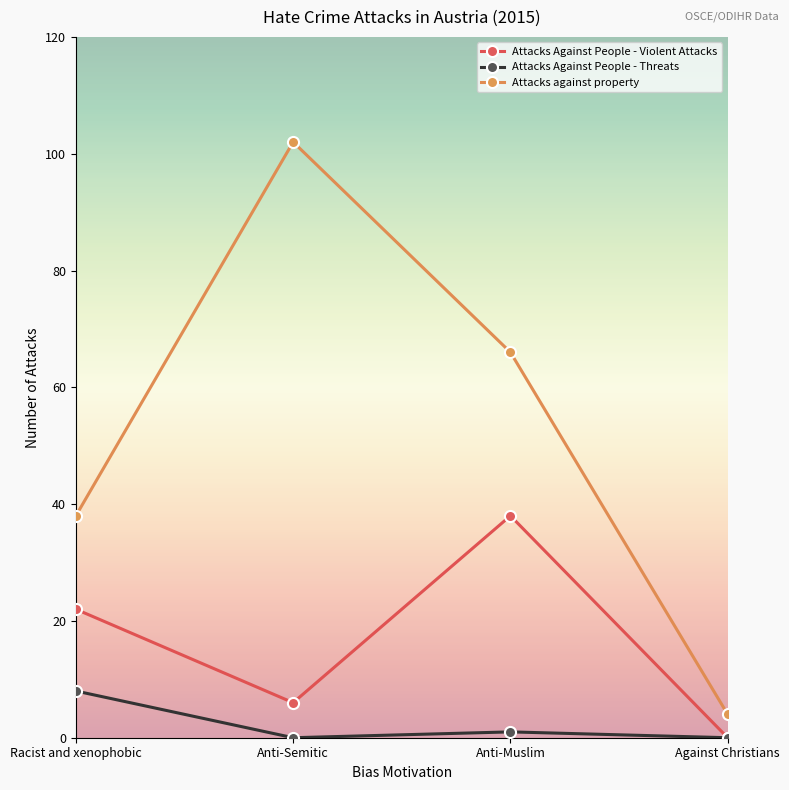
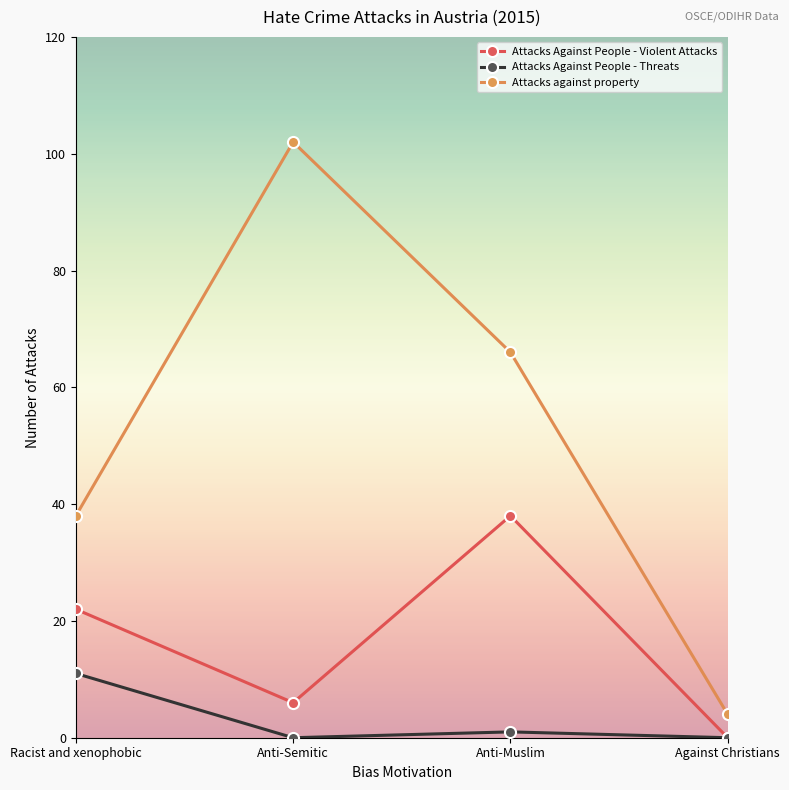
  {
    "Attacks Against People - Threats": {
-     "Racist and xenophobic": 8,
+     "Racist and xenophobic": 11,
      "Anti-Semitic": 0,
      "Anti-Muslim": 1
    }
  }
